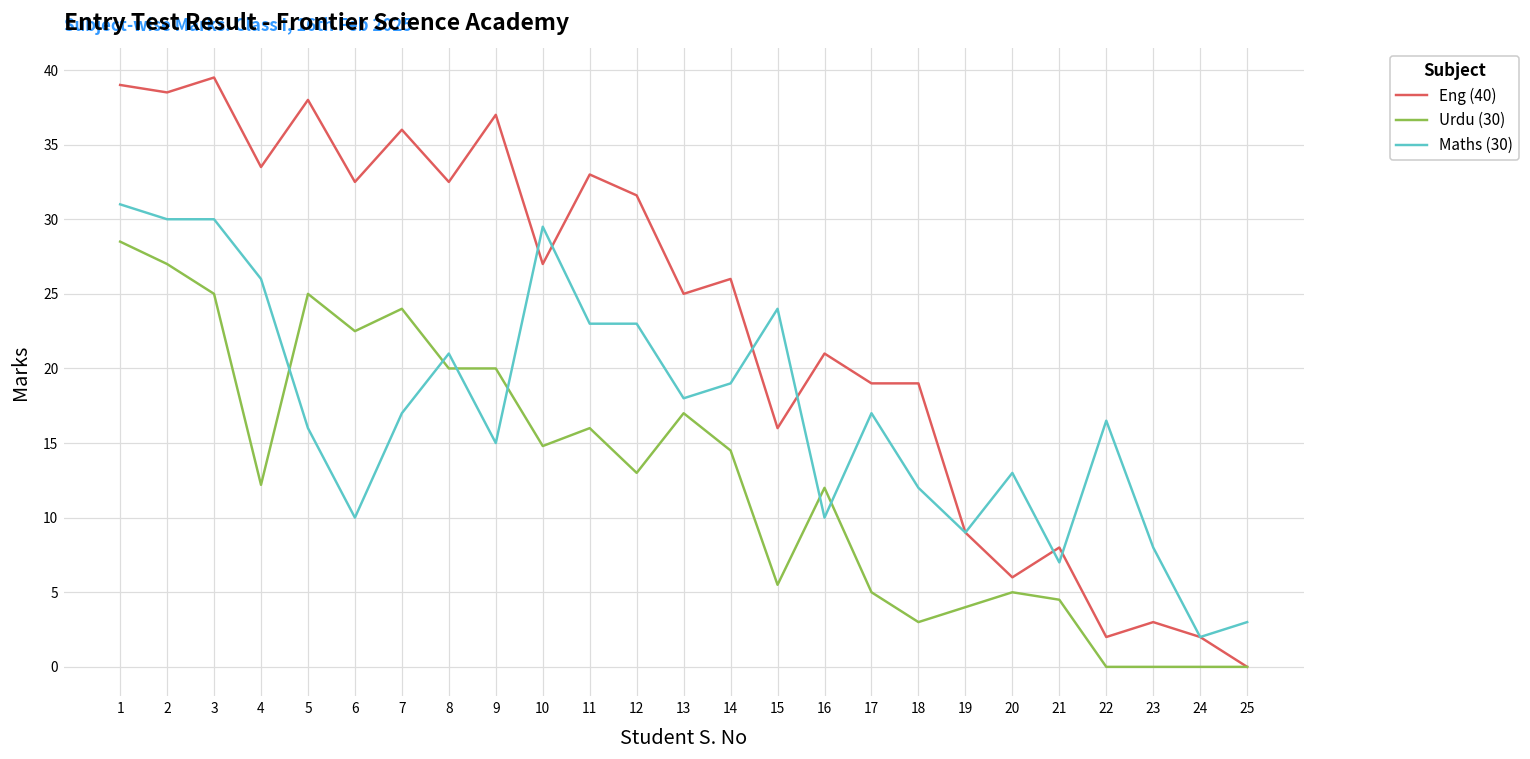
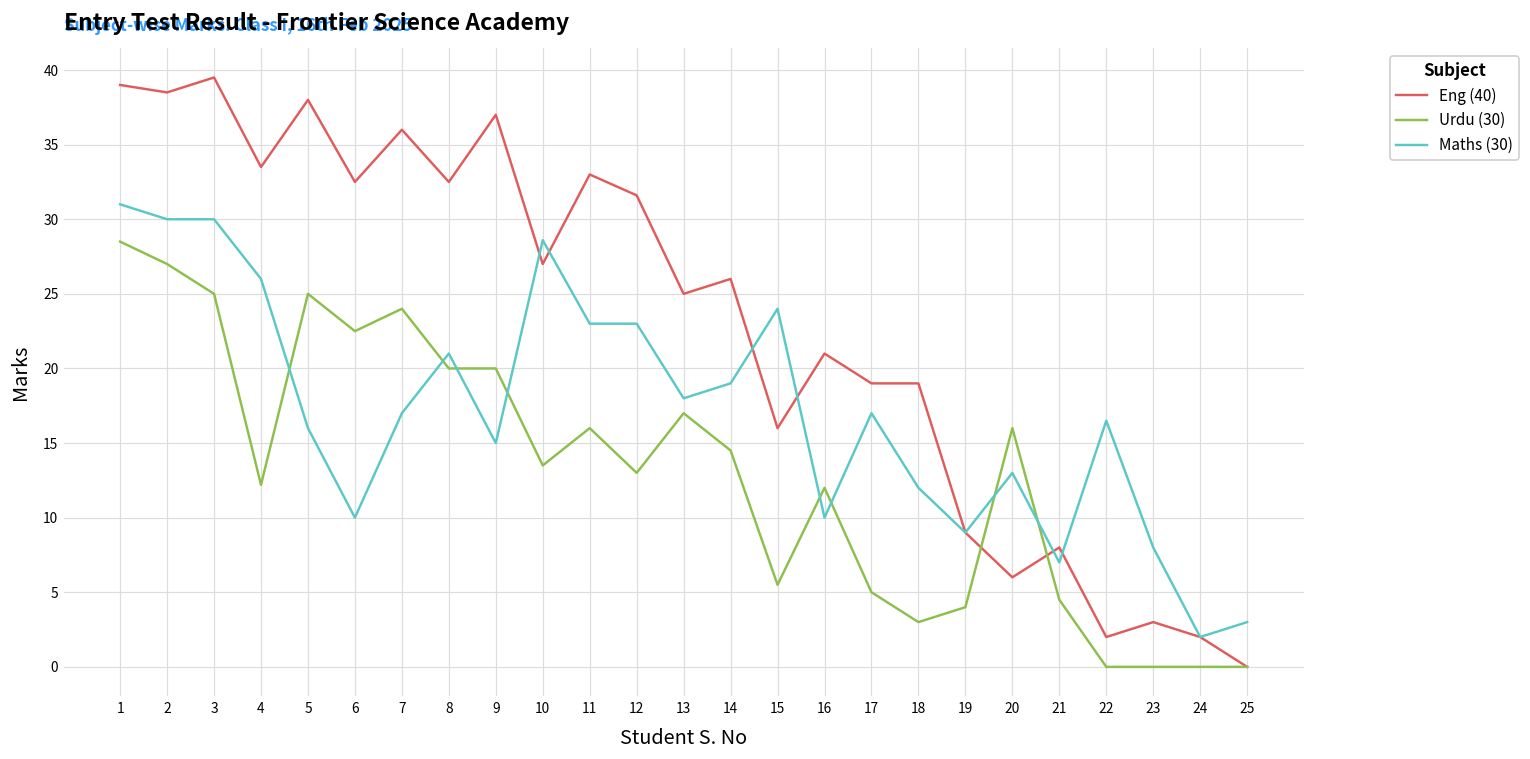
  {
    "Eng (40)": {
      "1": 39.0,
      "2": 38.5,
      "3": 39.5,
      "4": 33.5,
      "5": 38.0,
      "6": 32.5,
      "7": 36.0,
      "8": 32.5,
      "9": 37.0,
      "10": 27.0,
      "11": 33.0,
      "12": 31.6,
      "13": 25.0,
      "14": 26.0,
      "15": 16.0,
      "16": 21.0,
      "17": 19.0,
      "18": 19.0,
      "20": 6.0,
      "21": 8.0,
      "22": 2.0,
      "23": 3.0
    },
    "Urdu (30)": {
      "1": 28.5,
      "2": 27.0,
      "3": 25.0,
      "4": 12.2,
      "5": 25.0,
      "6": 22.5,
      "7": 24.0,
      "8": 20.0,
      "9": 20.0,
-     "10": 14.8,
+     "10": 13.5,
      "11": 16.0,
      "12": 13.0,
      "13": 17.0,
      "14": 14.5,
      "15": 5.5,
      "16": 12.0,
      "17": 5.0,
      "18": 3.0,
      "19": 4.0,
-     "20": 5,
+     "20": 16,
      "21": 4.5,
      "22": 0.0,
      "23": 0.0,
      "24": 0.0
    },
    "Maths (30)": {
      "1": 31.0,
      "2": 30.0,
      "3": 30.0,
      "4": 26.0,
      "5": 16.0,
      "6": 10.0,
      "7": 17.0,
      "8": 21.0,
      "9": 15.0,
-     "10": 29.5,
+     "10": 28.6,
      "11": 23.0,
      "12": 23.0,
      "13": 18.0,
      "14": 19.0,
      "15": 24.0,
      "16": 10.0,
      "17": 17.0,
      "18": 12.0,
      "20": 13.0,
      "21": 7.0,
      "22": 16.5,
      "23": 8.0,
      "25": 3.0
    }
  }
